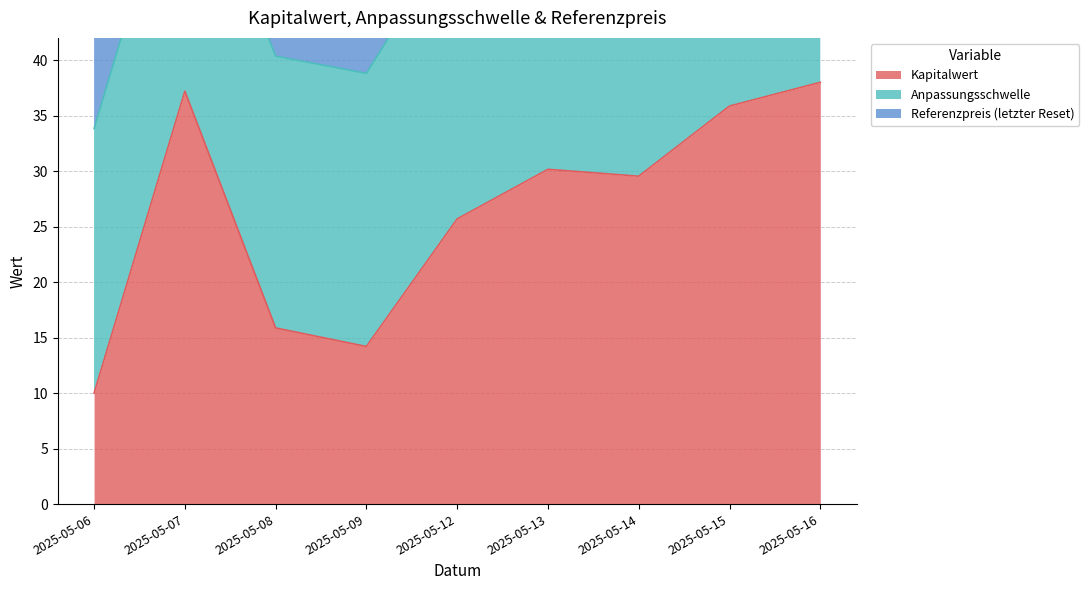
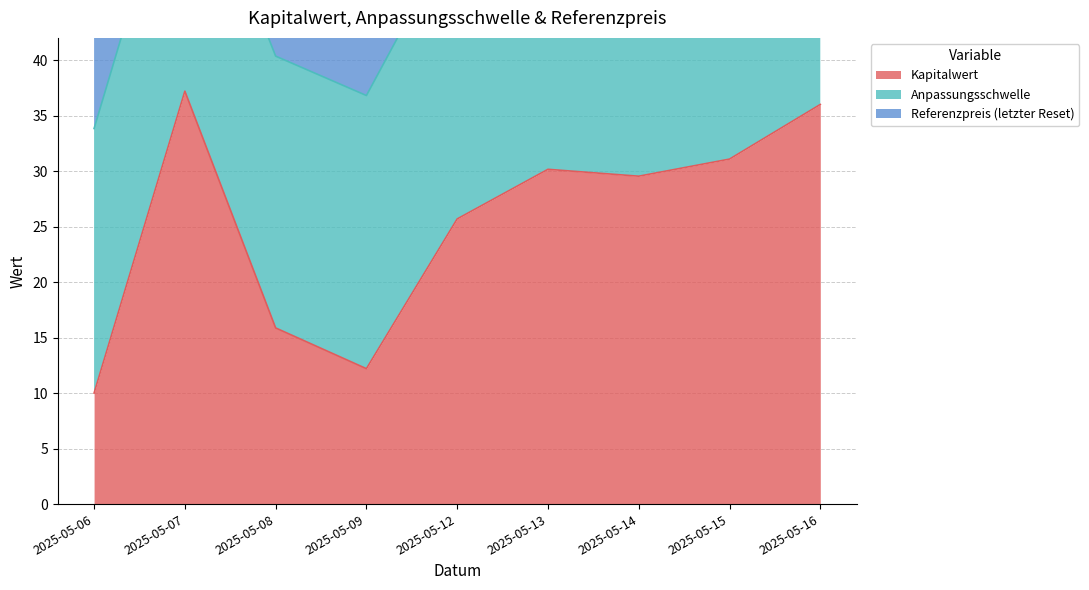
  {
    "Kapitalwert": {
      "2025-05-06": 10.0,
      "2025-05-07": 37.2,
      "2025-05-08": 15.9,
-     "2025-05-09": 14.2,
+     "2025-05-09": 12.2,
      "2025-05-12": 25.7,
      "2025-05-13": 30.2,
      "2025-05-14": 29.5,
-     "2025-05-15": 35.9,
-     "2025-05-16": 38
+     "2025-05-15": 31.1,
+     "2025-05-16": 36
    }
  }
